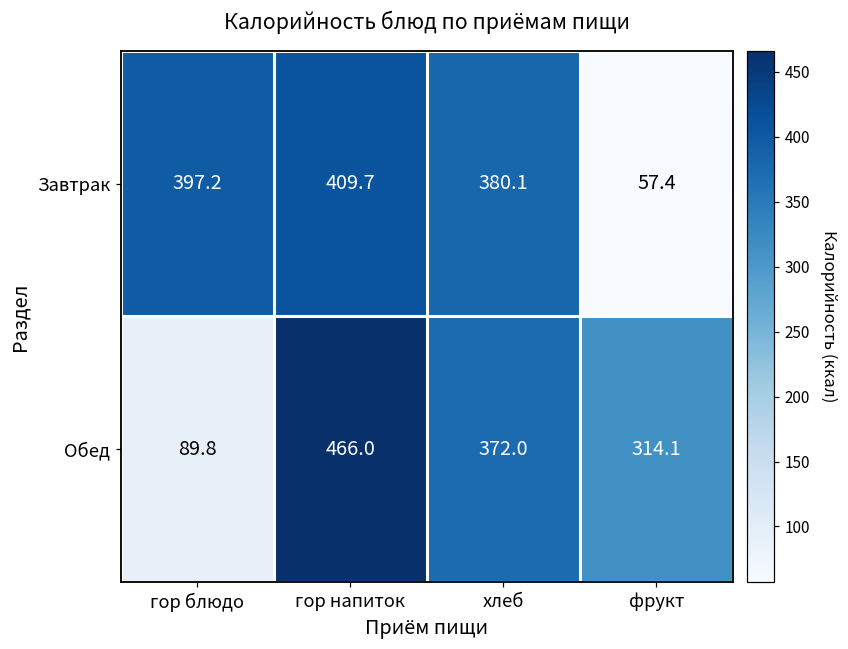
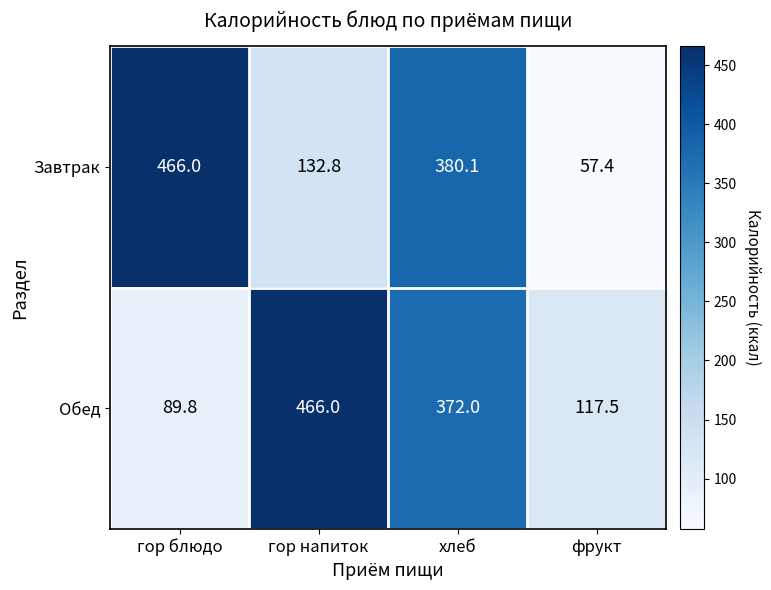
  {
    "Завтрак": {
-     "гор блюдо": 397.2,
-     "гор напиток": 409.7,
+     "гор блюдо": 466.0,
+     "гор напиток": 132.8,
      "хлеб": 380.1,
      "фрукт": 57.4
    },
    "Обед": {
      "гор блюдо": 89.8,
      "гор напиток": 466.0,
      "хлеб": 372.0,
-     "фрукт": 314.1
+     "фрукт": 117.5
    }
  }
